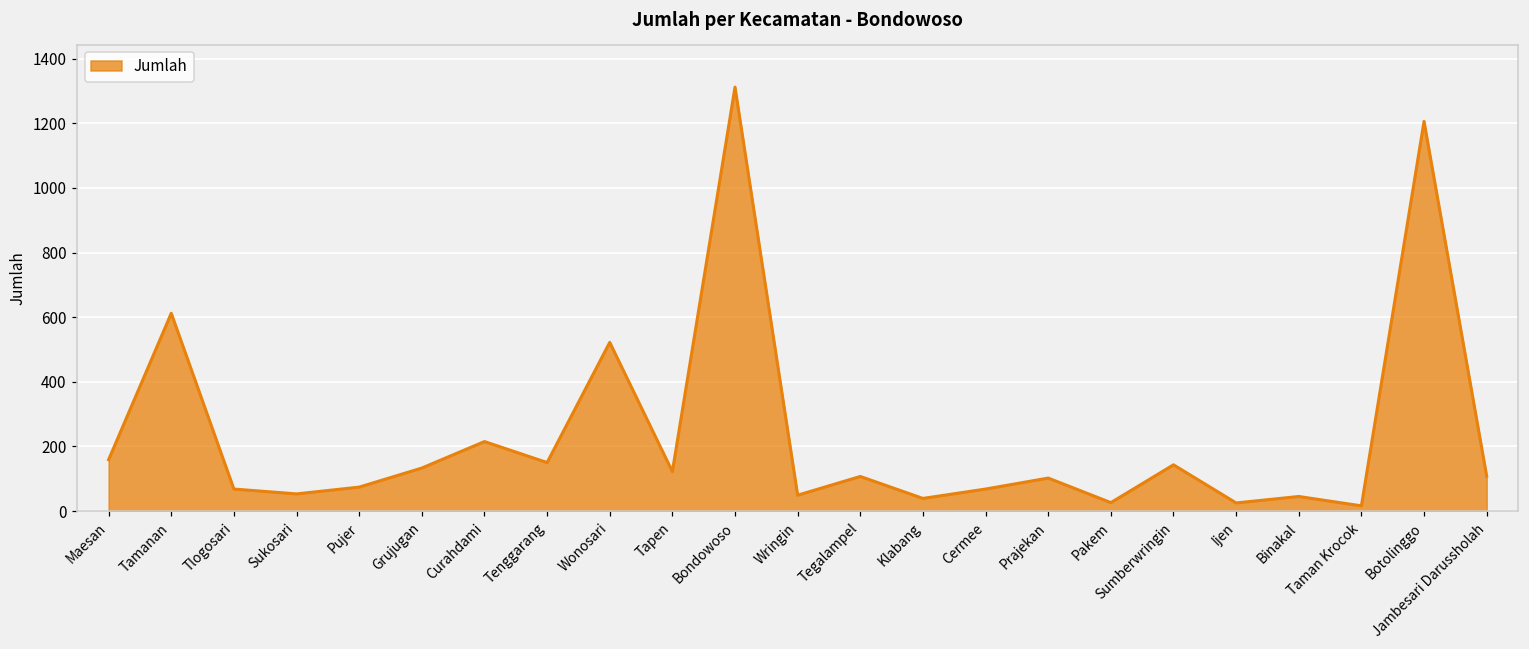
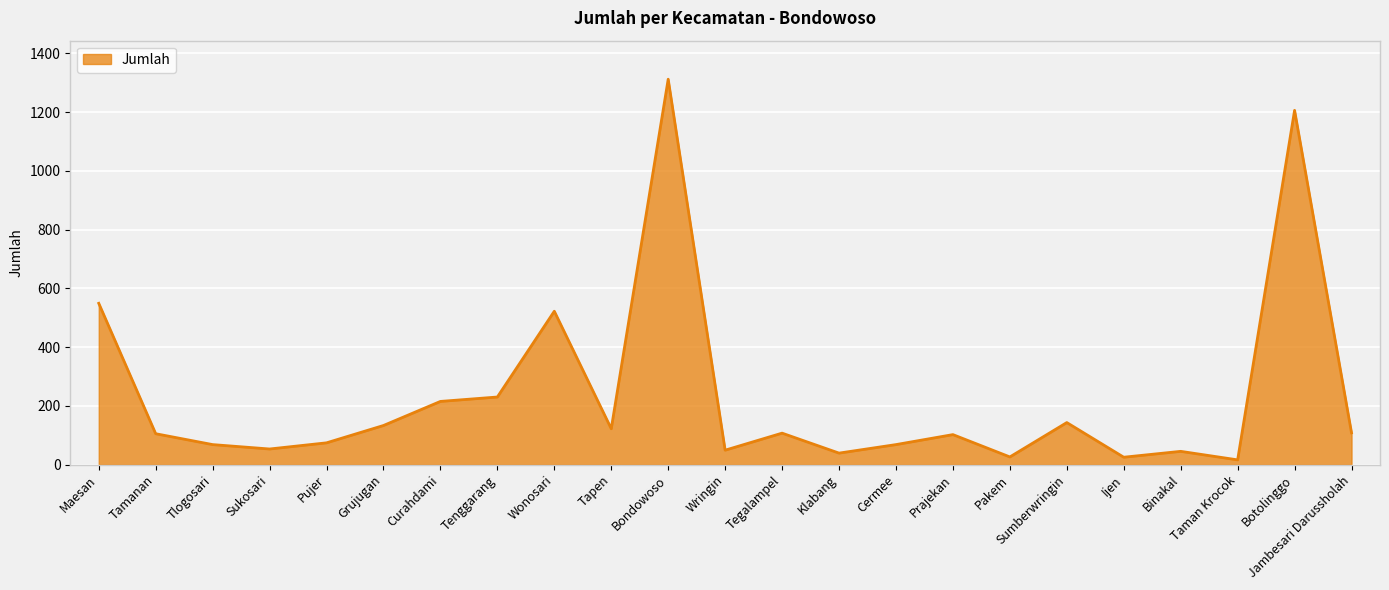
  {
-   "Maesan": 160,
-   "Tamanan": 610,
+   "Maesan": 550,
+   "Tamanan": 110,
    "Tlogosari": 70,
    "Sukosari": 50,
    "Pujer": 70,
    "Grujugan": 130,
    "Curahdami": 220,
-   "Tenggarang": 150,
+   "Tenggarang": 230,
    "Wonosari": 520,
    "Tapen": 120,
    "Bondowoso": 1310,
    "Wringin": 50,
    "Tegalampel": 110,
    "Klabang": 40,
    "Cermee": 70,
    "Prajekan": 100,
    "Pakem": 30,
    "Sumberwringin": 140,
    "Ijen": 30,
    "Binakal": 50,
    "Taman Krocok": 20,
    "Botolinggo": 1210,
    "Jambesari Darussholah": 110
  }
